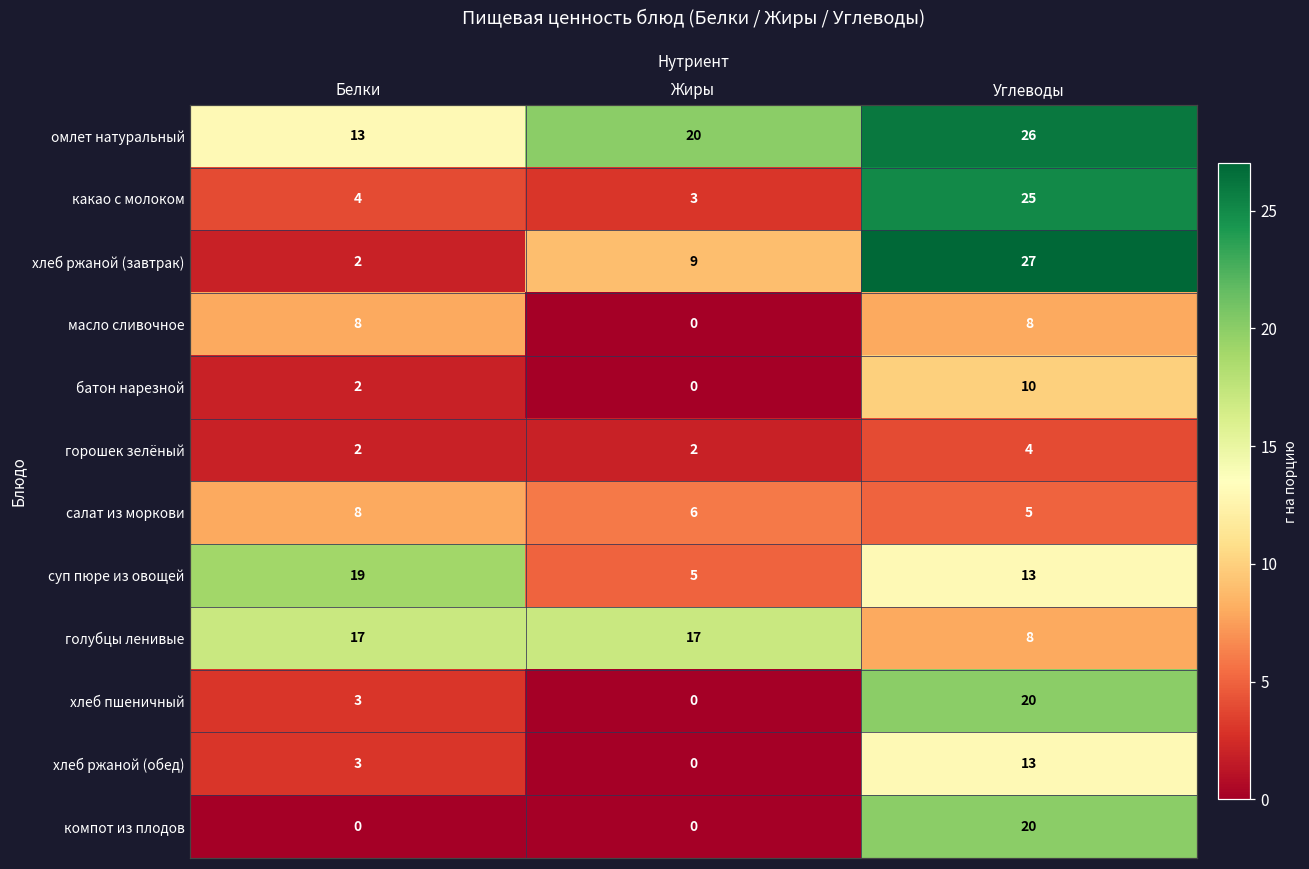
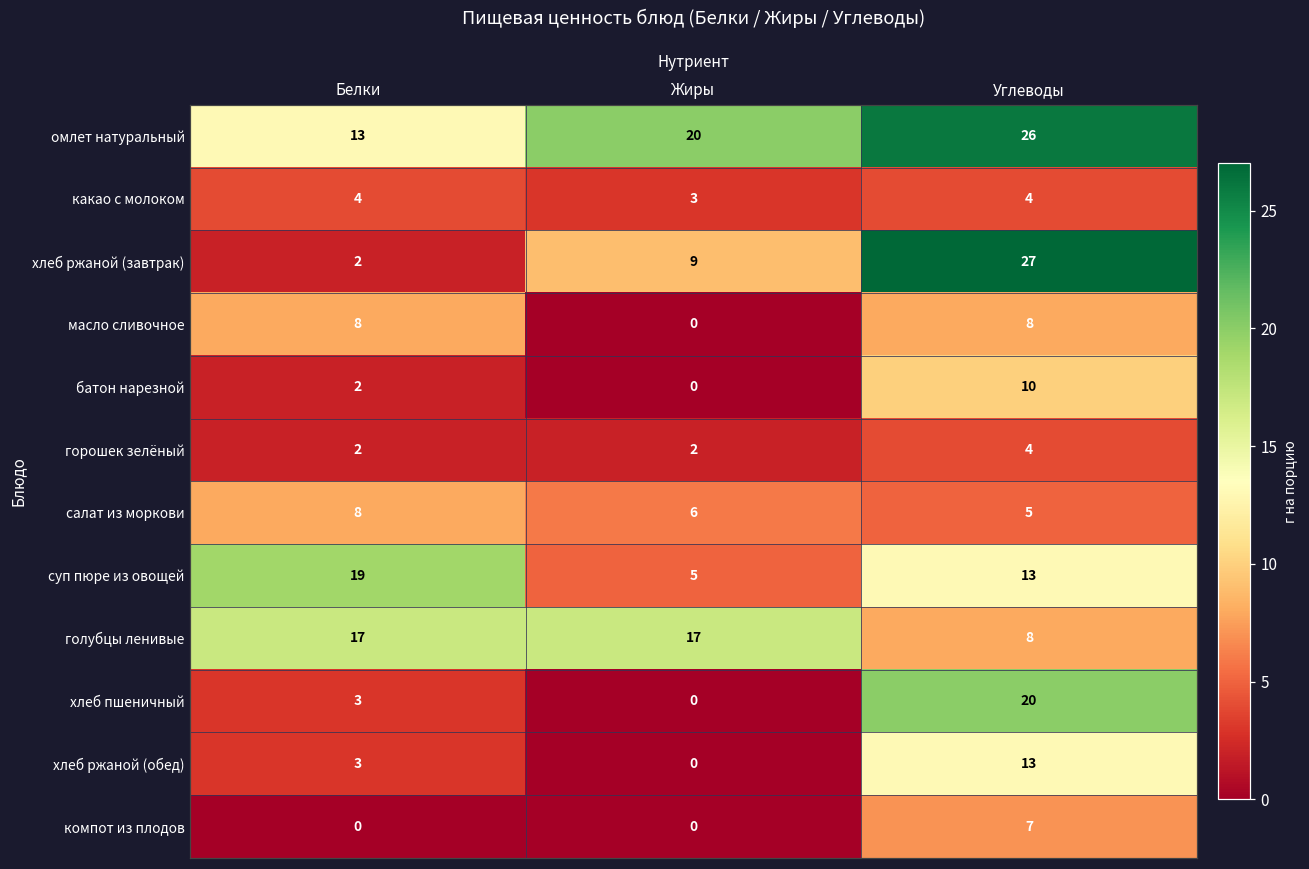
  {
    "омлет натуральный": {
      "Белки": 13,
      "Жиры": 20,
      "Углеводы": 26
    },
    "какао с молоком": {
      "Белки": 4,
      "Жиры": 3,
-     "Углеводы": 25
+     "Углеводы": 4
    },
    "хлеб ржаной (завтрак)": {
      "Белки": 2,
      "Жиры": 9,
      "Углеводы": 27
    },
    "масло сливочное": {
      "Белки": 8,
      "Жиры": 0,
      "Углеводы": 8
    },
    "батон нарезной": {
      "Белки": 2,
      "Жиры": 0,
      "Углеводы": 10
    },
    "горошек зелёный": {
      "Белки": 2,
      "Жиры": 2,
      "Углеводы": 4
    },
    "салат из моркови": {
      "Белки": 8,
      "Жиры": 6,
      "Углеводы": 5
    },
    "суп пюре из овощей": {
      "Белки": 19,
      "Жиры": 5,
      "Углеводы": 13
    },
    "голубцы ленивые": {
      "Белки": 17,
      "Жиры": 17,
      "Углеводы": 8
    },
    "хлеб пшеничный": {
      "Белки": 3,
      "Жиры": 0,
      "Углеводы": 20
    },
    "хлеб ржаной (обед)": {
      "Белки": 3,
      "Жиры": 0,
      "Углеводы": 13
    },
    "компот из плодов": {
      "Белки": 0,
      "Жиры": 0,
-     "Углеводы": 20
+     "Углеводы": 7
    }
  }
